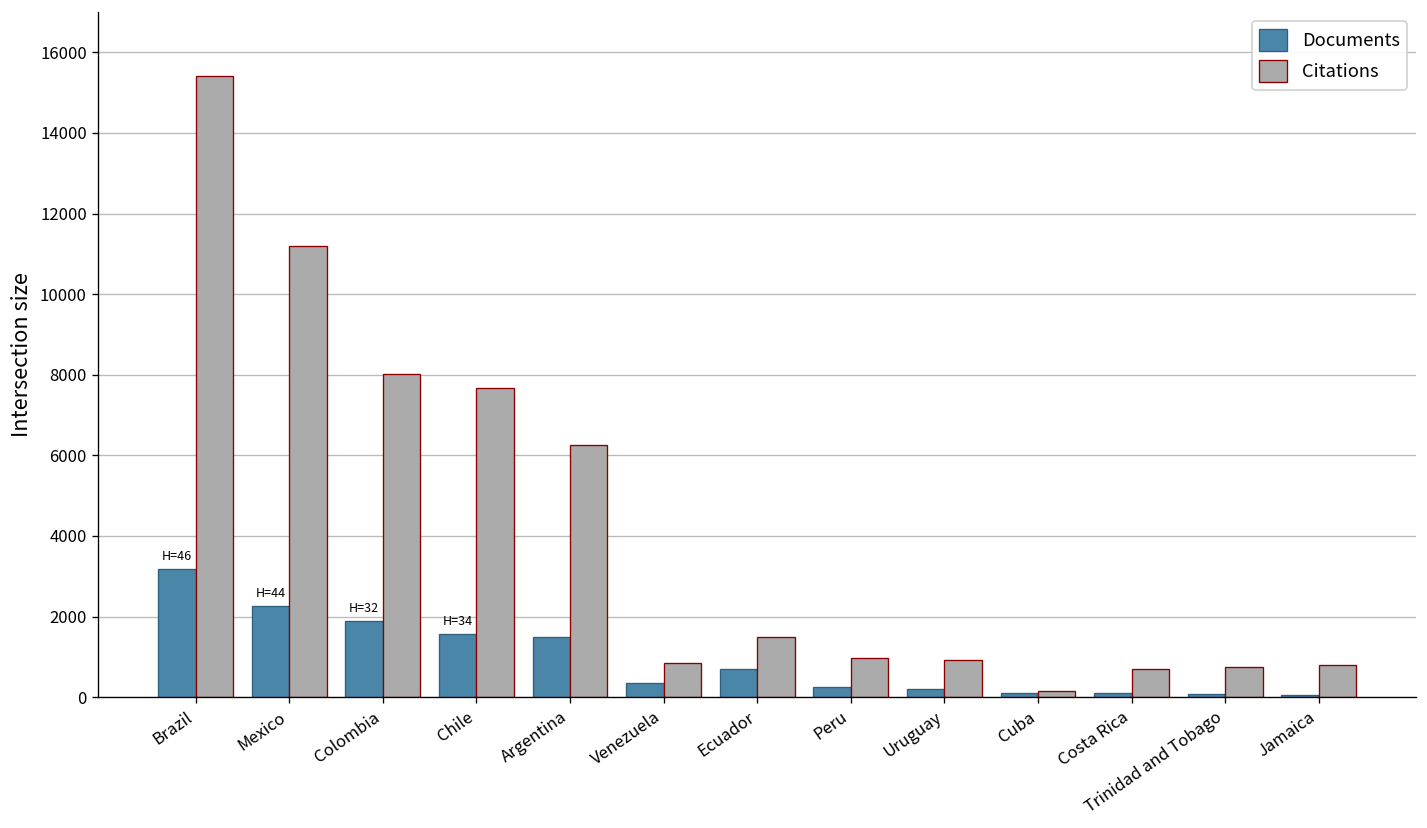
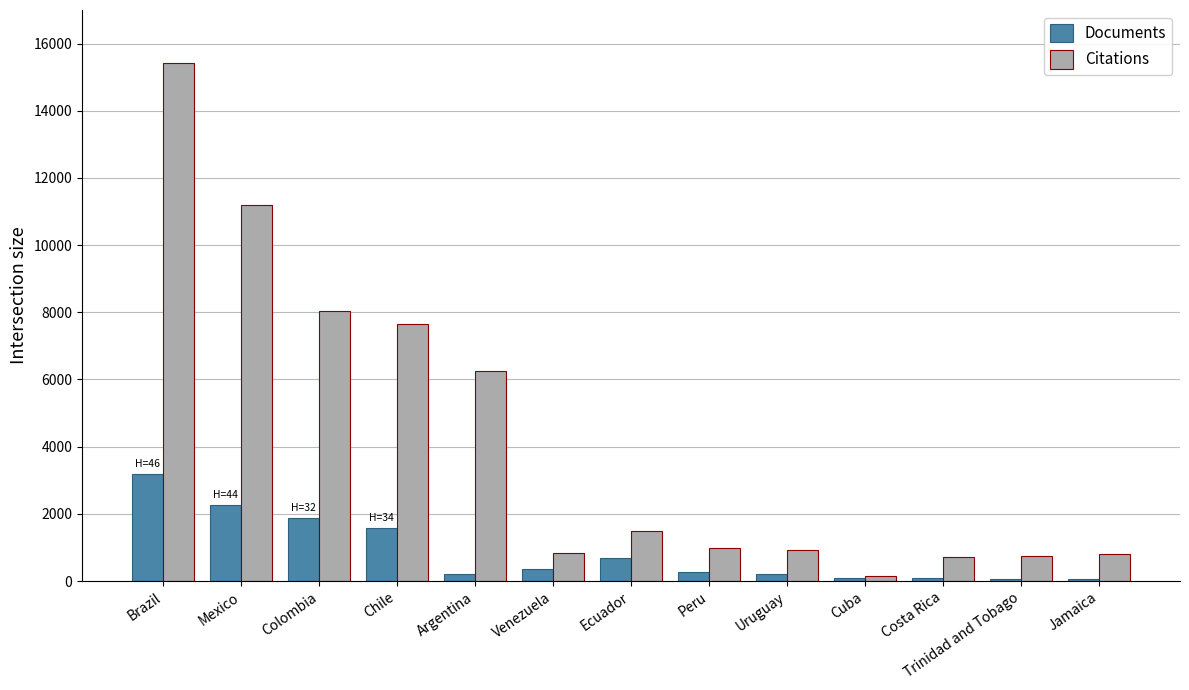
  {
    "Documents": {
-     "Argentina": 1500,
+     "Argentina": 200,
      "Venezuela": 400,
      "Ecuador": 700,
      "Peru": 300,
      "Uruguay": 200,
      "Cuba": 100,
      "Costa Rica": 100
    },
    "Citations": {
      "Brazil": 15400,
      "Mexico": 11200,
      "Colombia": 8000,
      "Chile": 7700,
      "Argentina": 6300,
      "Venezuela": 800,
      "Ecuador": 1500,
      "Peru": 1000,
      "Uruguay": 900,
      "Cuba": 100,
      "Costa Rica": 700,
      "Trinidad and Tobago": 800,
      "Jamaica": 800
    }
  }
